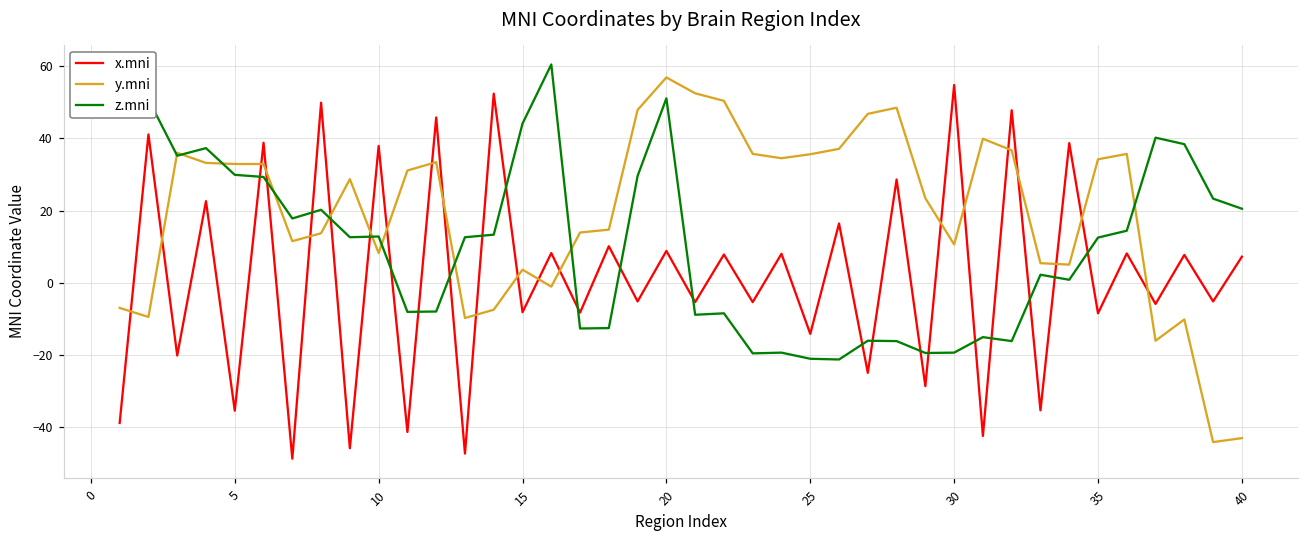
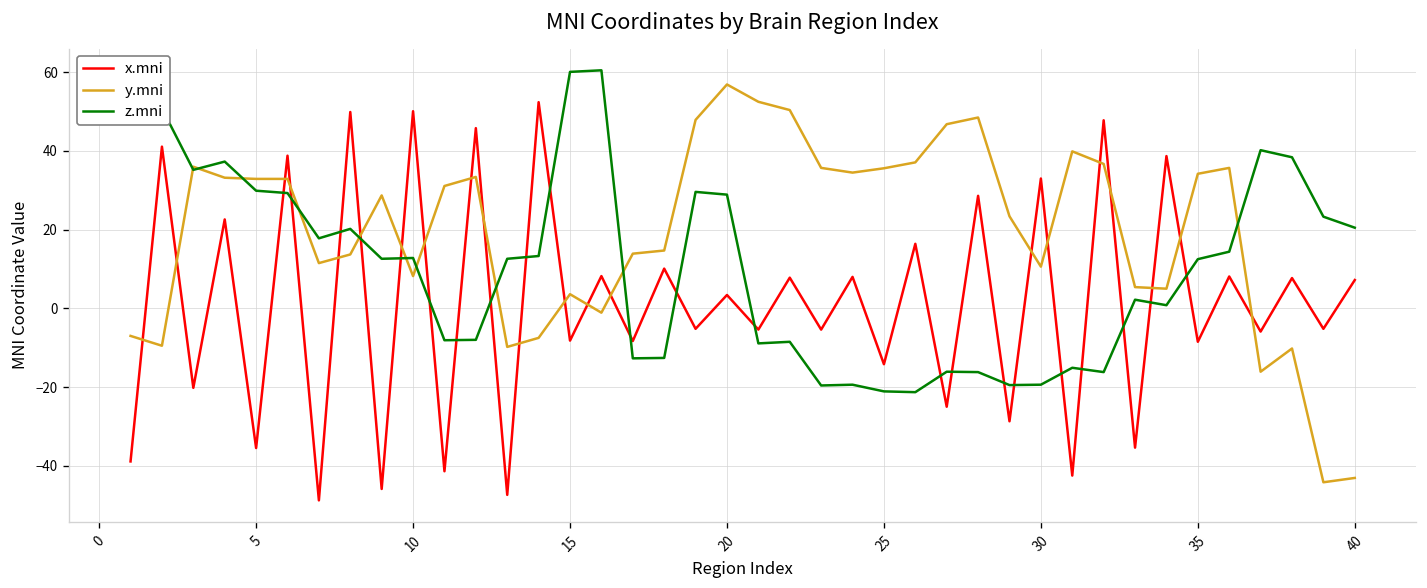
  {
    "x.mni": {
      "5": -36,
-     "10": 38,
+     "10": 50,
      "15": -8,
-     "20": 9,
+     "20": 3,
      "25": -14,
-     "30": 55,
+     "30": 33,
      "35": -9,
      "40": 7
    },
    "y.mni": {
      "5": 33,
      "10": 8,
      "15": 4,
      "20": 57,
      "25": 36,
      "30": 11,
      "35": 34,
      "40": -43
    },
    "z.mni": {
      "5": 30,
      "10": 13,
-     "15": 44,
-     "20": 51,
+     "15": 60,
+     "20": 29,
      "25": -21,
      "30": -19,
      "35": 13,
      "40": 21
    }
  }
